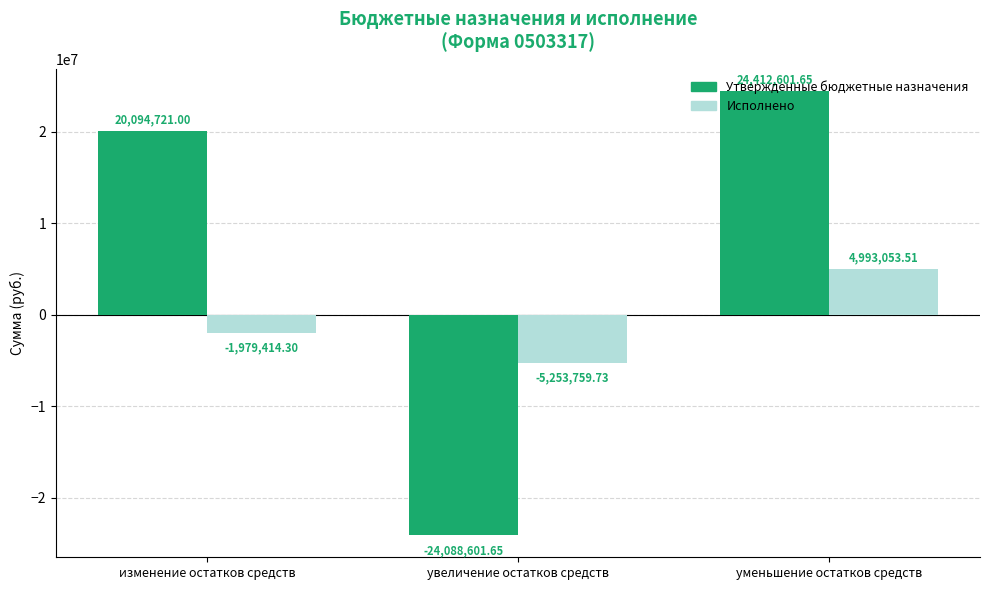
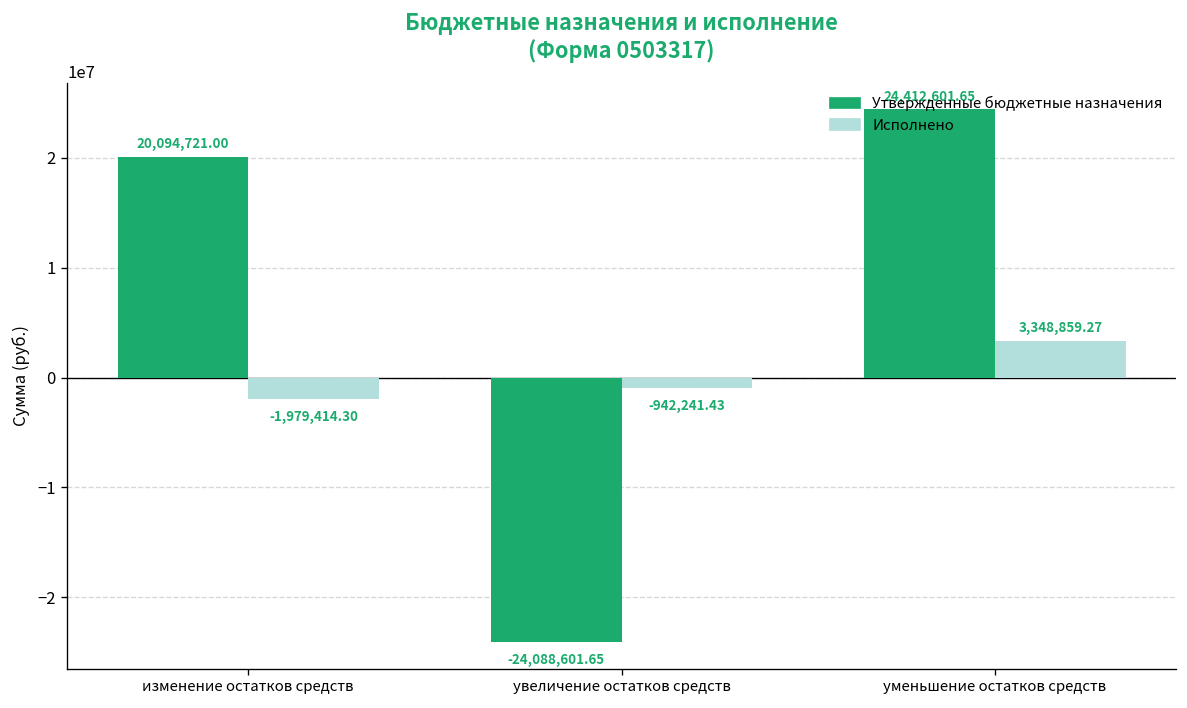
  {
    "Утвержденные бюджетные назначения": {
      "изменение остатков средств": "20,094,721.00",
      "увеличение остатков средств": "-24,088,601.65",
      "уменьшение остатков средств": "24,412,601.65"
    },
    "Исполнено": {
      "изменение остатков средств": "-1,979,414.30",
-     "увеличение остатков средств": "-5,253,759.73",
-     "уменьшение остатков средств": "4,993,053.51"
+     "увеличение остатков средств": "-942,241.43",
+     "уменьшение остатков средств": "3,348,859.27"
    }
  }
